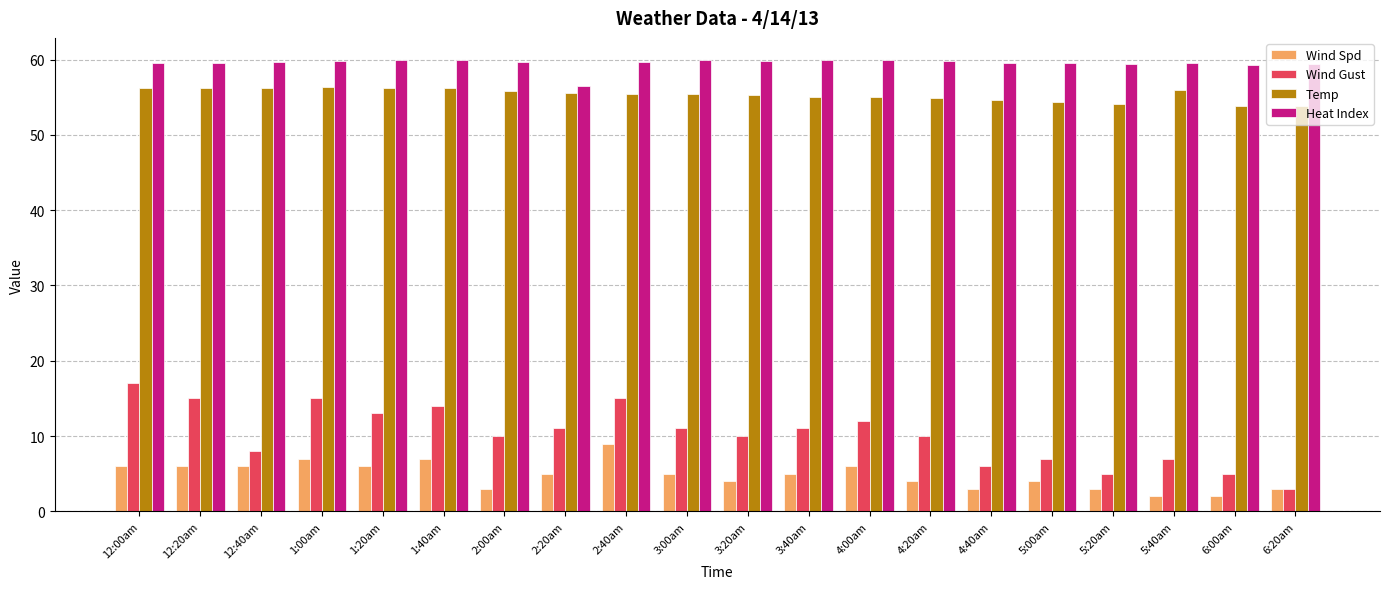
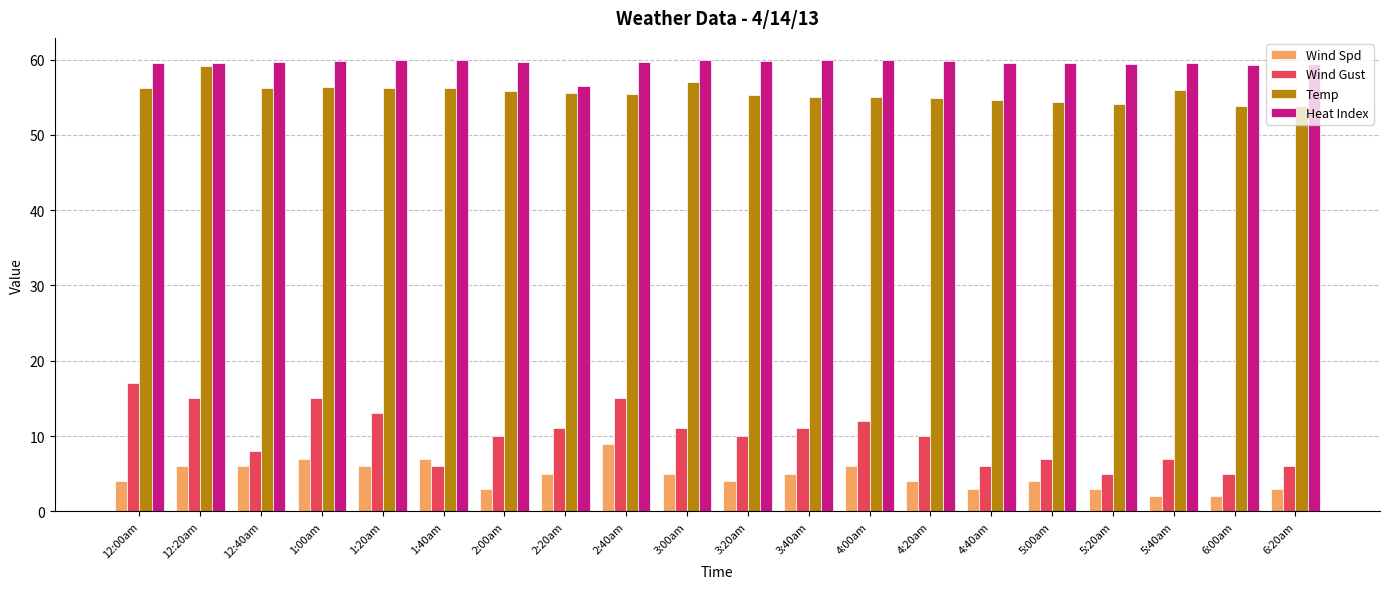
  {
    "Wind Spd": {
-     "12:00am": 6,
+     "12:00am": 4,
      "12:20am": 6,
      "12:40am": 6,
      "1:00am": 7,
      "1:20am": 6,
      "1:40am": 7,
      "2:00am": 3,
      "2:20am": 5,
      "2:40am": 9,
      "3:00am": 5,
      "3:20am": 4,
      "3:40am": 5,
      "4:00am": 6,
      "4:20am": 4,
      "4:40am": 3,
      "5:00am": 4,
      "5:20am": 3,
      "5:40am": 2,
      "6:00am": 2,
      "6:20am": 3
    },
    "Wind Gust": {
      "12:00am": 17,
      "12:20am": 15,
      "12:40am": 8,
      "1:00am": 15,
      "1:20am": 13,
-     "1:40am": 14,
+     "1:40am": 6,
      "2:00am": 10,
      "2:20am": 11,
      "2:40am": 15,
      "3:00am": 11,
      "3:20am": 10,
      "3:40am": 11,
      "4:00am": 12,
      "4:20am": 10,
      "4:40am": 6,
      "5:00am": 7,
      "5:20am": 5,
      "5:40am": 7,
      "6:00am": 5,
-     "6:20am": 3
+     "6:20am": 6
    },
    "Temp": {
      "12:00am": 56,
-     "12:20am": 56,
+     "12:20am": 59,
      "12:40am": 56,
      "1:00am": 56,
      "1:20am": 56,
      "1:40am": 56,
      "2:00am": 56,
      "2:20am": 56,
      "2:40am": 56,
-     "3:00am": 56,
+     "3:00am": 57,
      "3:20am": 55,
      "3:40am": 55,
      "4:00am": 55,
      "4:20am": 55,
      "4:40am": 55,
      "5:00am": 54,
      "5:20am": 54,
      "5:40am": 56,
      "6:00am": 54
    },
    "Heat Index": {
      "12:00am": 60,
      "12:20am": 60,
      "12:40am": 60,
      "1:00am": 60,
      "1:20am": 60,
      "1:40am": 60,
      "2:00am": 60,
      "2:20am": 57,
      "2:40am": 60,
      "3:00am": 60,
      "3:20am": 60,
      "3:40am": 60,
      "4:00am": 60,
      "4:20am": 60,
      "4:40am": 60,
      "5:00am": 60,
      "5:20am": 59,
      "5:40am": 60,
      "6:00am": 59
    }
  }
